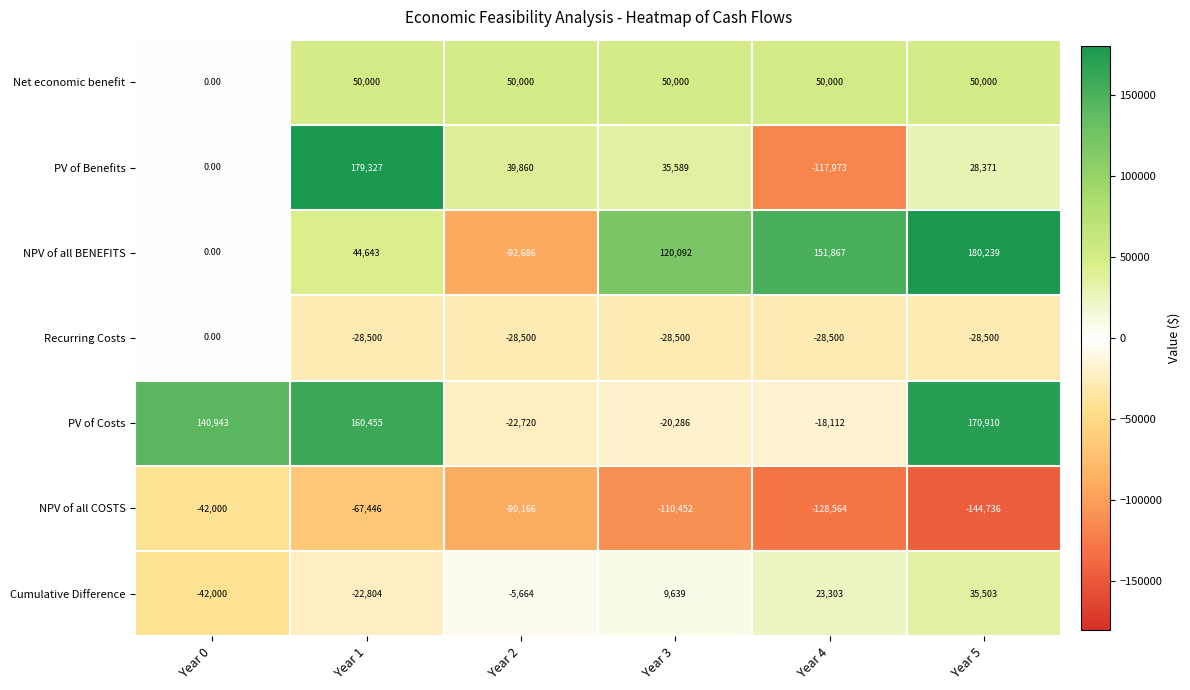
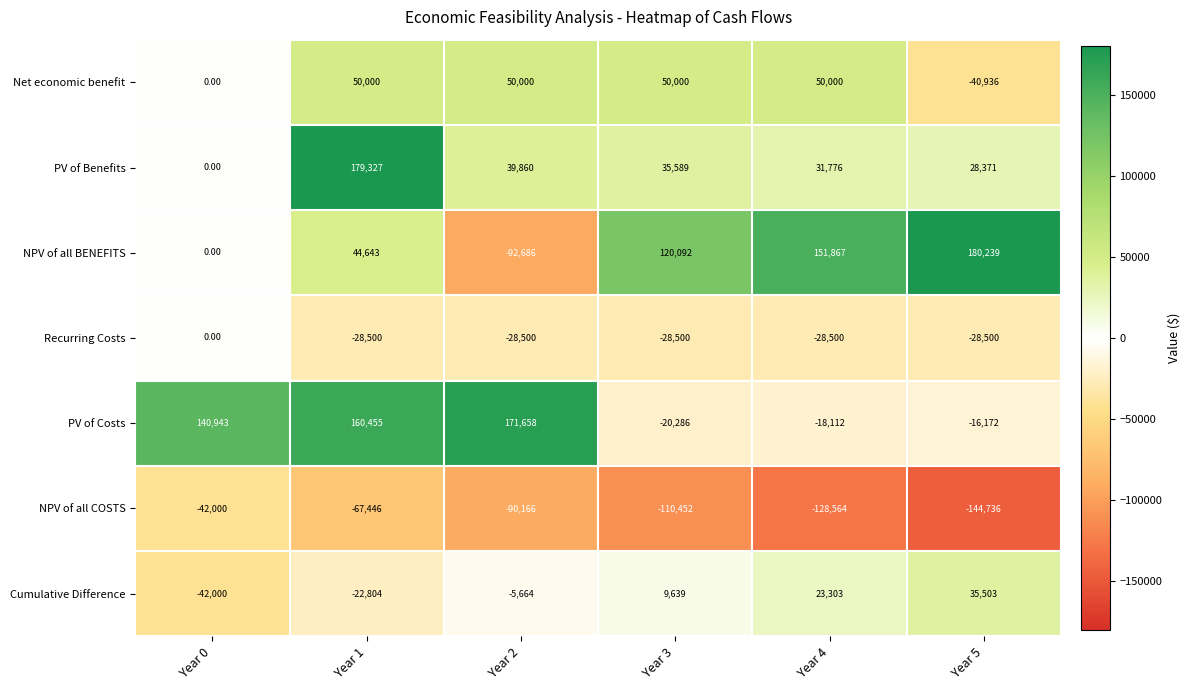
  {
    "Net economic benefit": {
      "Year 0": "0.00",
      "Year 1": "50,000",
      "Year 2": "50,000",
      "Year 3": "50,000",
      "Year 4": "50,000",
-     "Year 5": "50,000"
+     "Year 5": "-40,936"
    },
    "PV of Benefits": {
      "Year 0": "0.00",
      "Year 1": "179,327",
      "Year 2": "39,860",
      "Year 3": "35,589",
-     "Year 4": "-117,973",
+     "Year 4": "31,776",
      "Year 5": "28,371"
    },
    "NPV of all BENEFITS": {
      "Year 0": "0.00",
      "Year 1": "44,643",
      "Year 2": "-92,686",
      "Year 3": "120,092",
      "Year 4": "151,867",
      "Year 5": "180,239"
    },
    "Recurring Costs": {
      "Year 0": "0.00",
      "Year 1": "-28,500",
      "Year 2": "-28,500",
      "Year 3": "-28,500",
      "Year 4": "-28,500",
      "Year 5": "-28,500"
    },
    "PV of Costs": {
      "Year 0": "140,943",
      "Year 1": "160,455",
-     "Year 2": "-22,720",
+     "Year 2": "171,658",
      "Year 3": "-20,286",
      "Year 4": "-18,112",
-     "Year 5": "170,910"
+     "Year 5": "-16,172"
    },
    "NPV of all COSTS": {
      "Year 0": "-42,000",
      "Year 1": "-67,446",
      "Year 2": "-90,166",
      "Year 3": "-110,452",
      "Year 4": "-128,564",
      "Year 5": "-144,736"
    },
    "Cumulative Difference": {
      "Year 0": "-42,000",
      "Year 1": "-22,804",
      "Year 2": "-5,664",
      "Year 3": "9,639",
      "Year 4": "23,303",
      "Year 5": "35,503"
    }
  }
